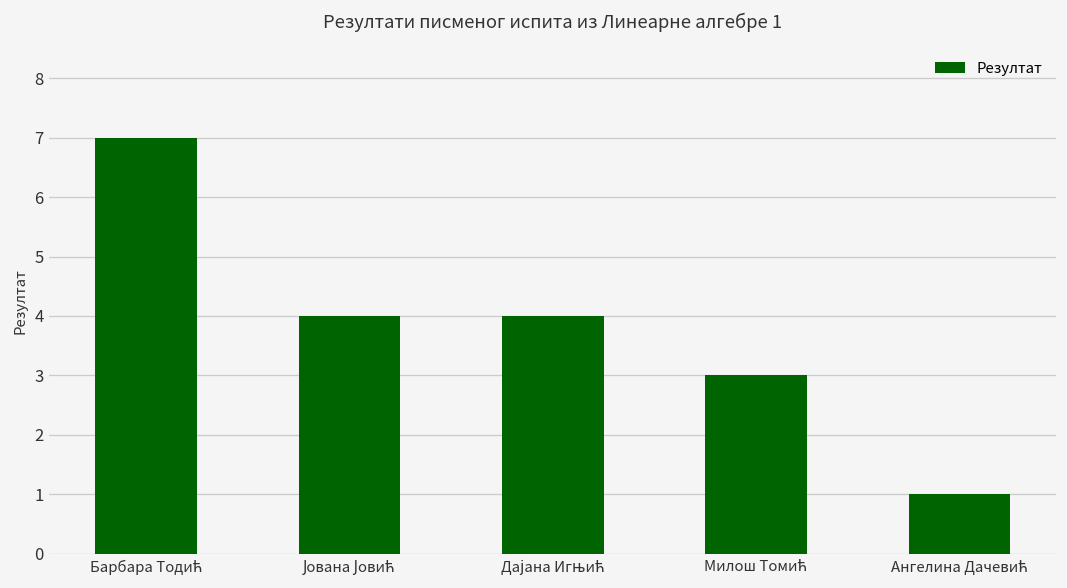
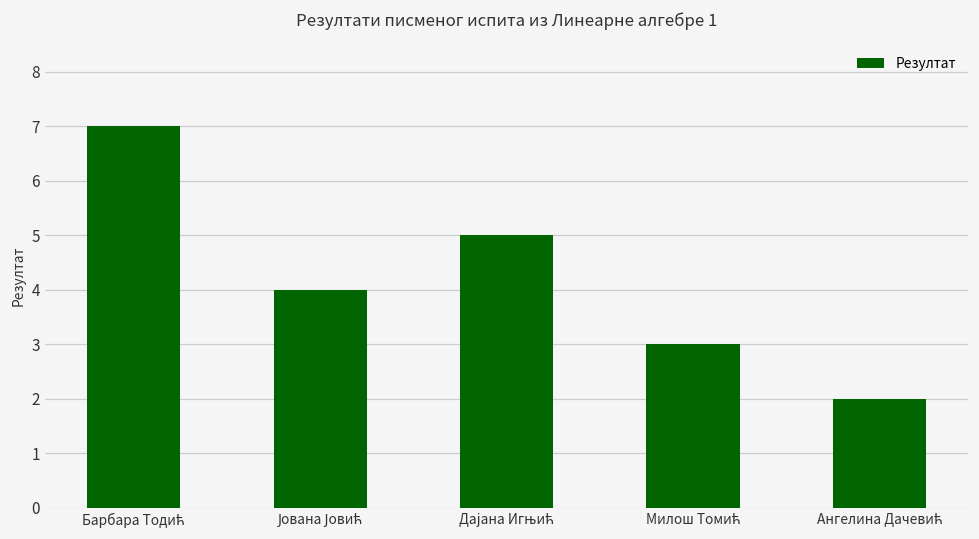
  {
    "Барбара Тодић": 7,
    "Јована Јовић": 4,
-   "Дајана Игњић": 4,
+   "Дајана Игњић": 5,
    "Милош Томић": 3,
-   "Ангелина Дачевић": 1
+   "Ангелина Дачевић": 2
  }
